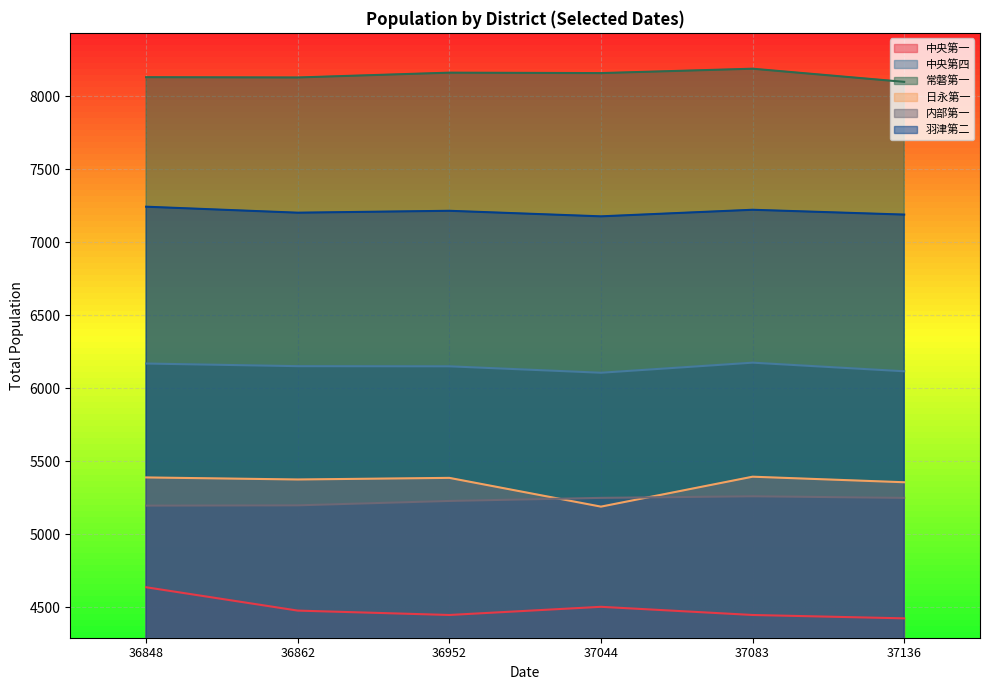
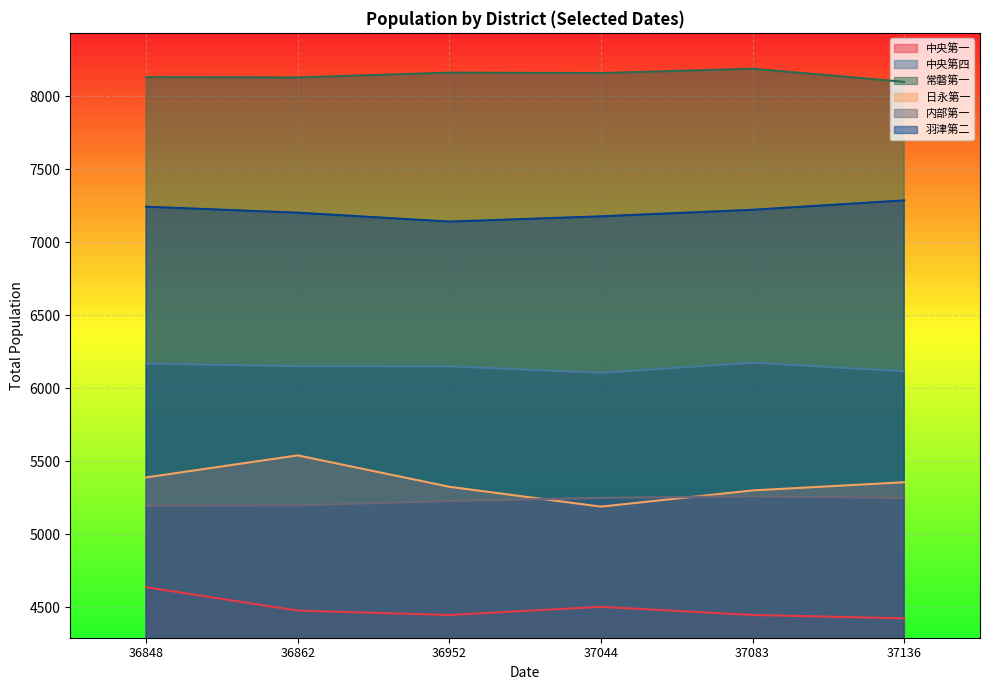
  {
    "中央第一": {
      "36848": 4640,
      "36862": 4480,
      "36952": 4450,
      "37044": 4500,
      "37083": 4450,
      "37136": 4420
    },
    "日永第一": {
      "36848": 5390,
-     "36862": 5380,
-     "36952": 5390,
+     "36862": 5540,
+     "36952": 5330,
      "37044": 5190,
-     "37083": 5390,
+     "37083": 5300,
      "37136": 5360
    },
    "羽津第二": {
      "36848": 7240,
      "36862": 7200,
-     "36952": 7220,
+     "36952": 7140,
      "37044": 7180,
      "37083": 7220,
-     "37136": 7190
+     "37136": 7290
    }
  }
